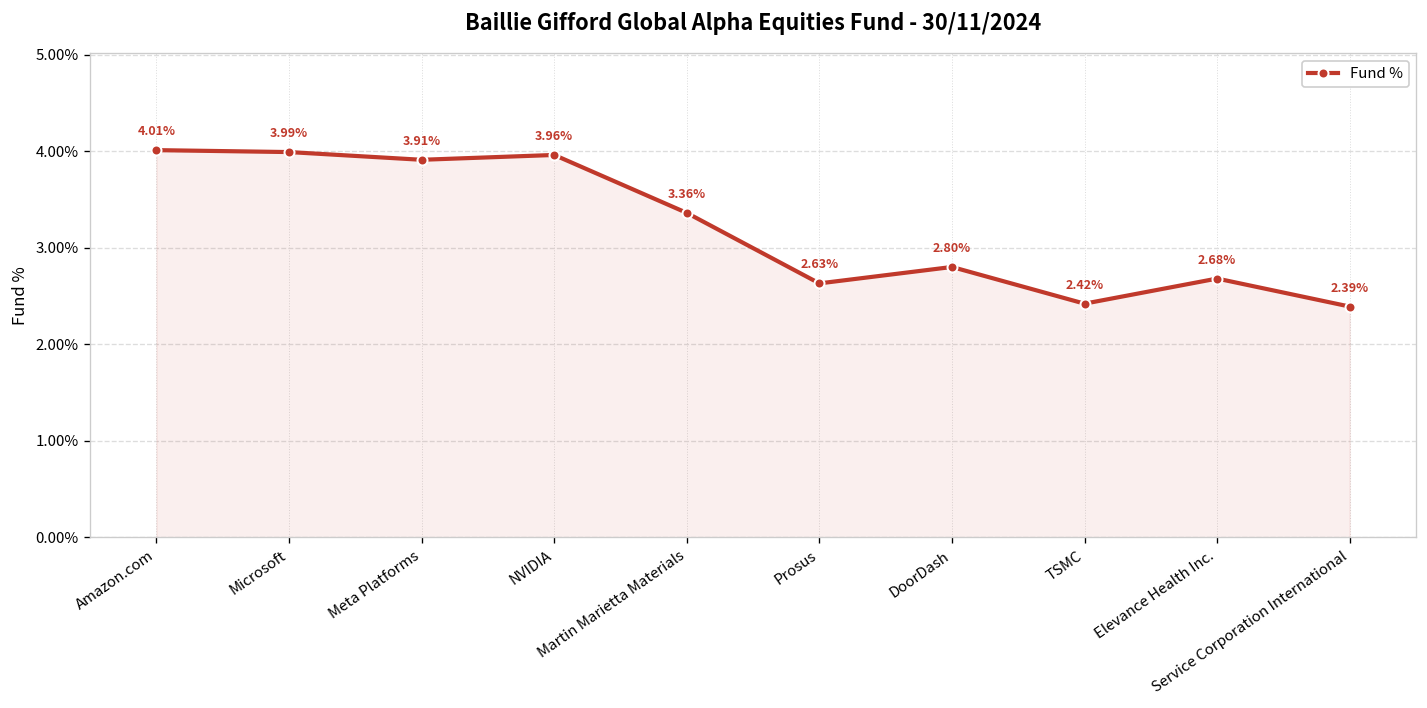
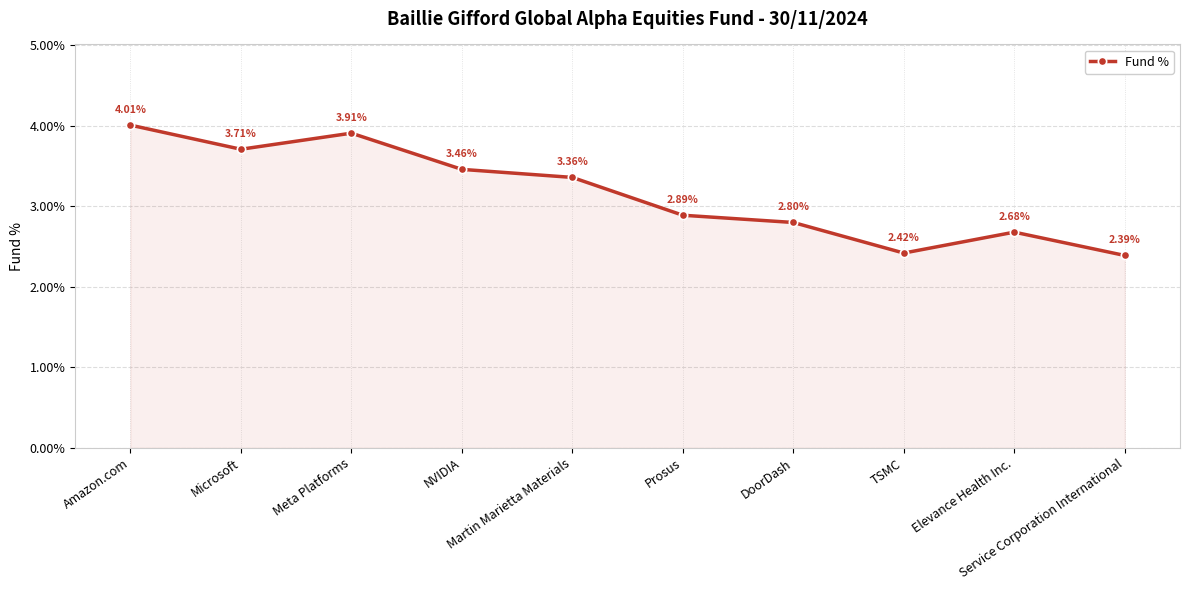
  {
    "Amazon.com": "4.01%",
-   "Microsoft": "3.99%",
+   "Microsoft": "3.71%",
    "Meta Platforms": "3.91%",
-   "NVIDIA": "3.96%",
+   "NVIDIA": "3.46%",
    "Martin Marietta Materials": "3.36%",
-   "Prosus": "2.63%",
+   "Prosus": "2.89%",
    "DoorDash": "2.80%",
    "TSMC": "2.42%",
    "Elevance Health Inc.": "2.68%",
    "Service Corporation International": "2.39%"
  }
